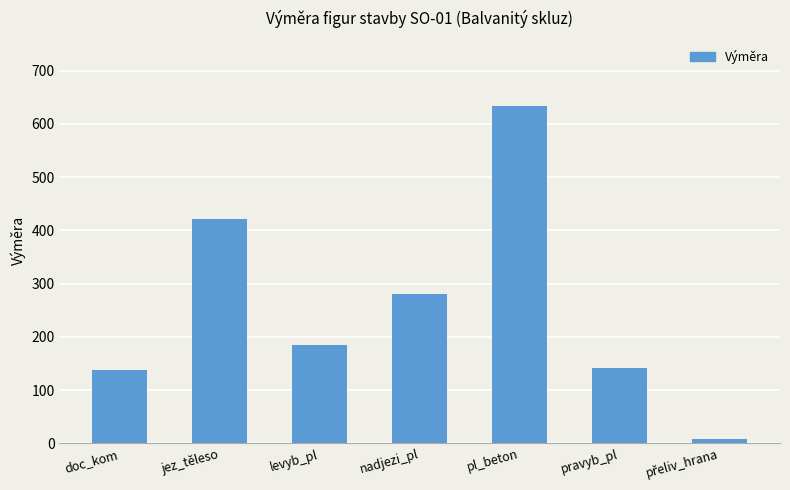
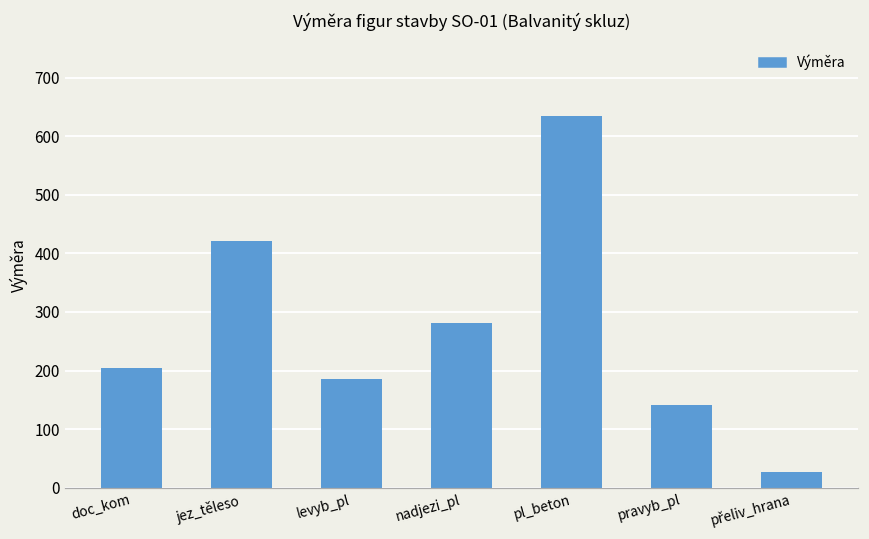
  {
-   "doc_kom": 140,
+   "doc_kom": 200,
    "jez_těleso": 420,
    "levyb_pl": 190,
    "nadjezi_pl": 280,
    "pl_beton": 630,
    "pravyb_pl": 140,
-   "přeliv_hrana": 10
+   "přeliv_hrana": 30
  }
